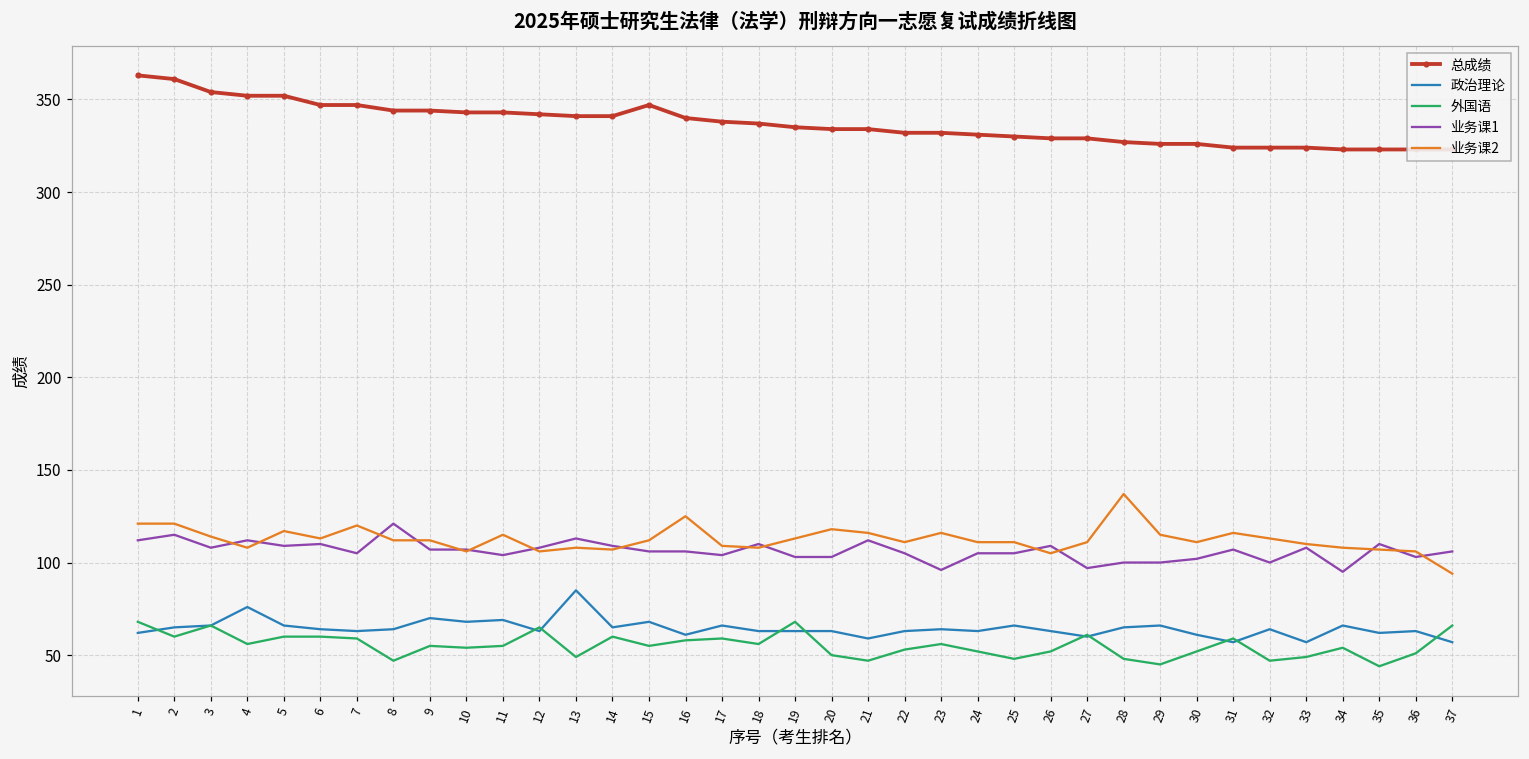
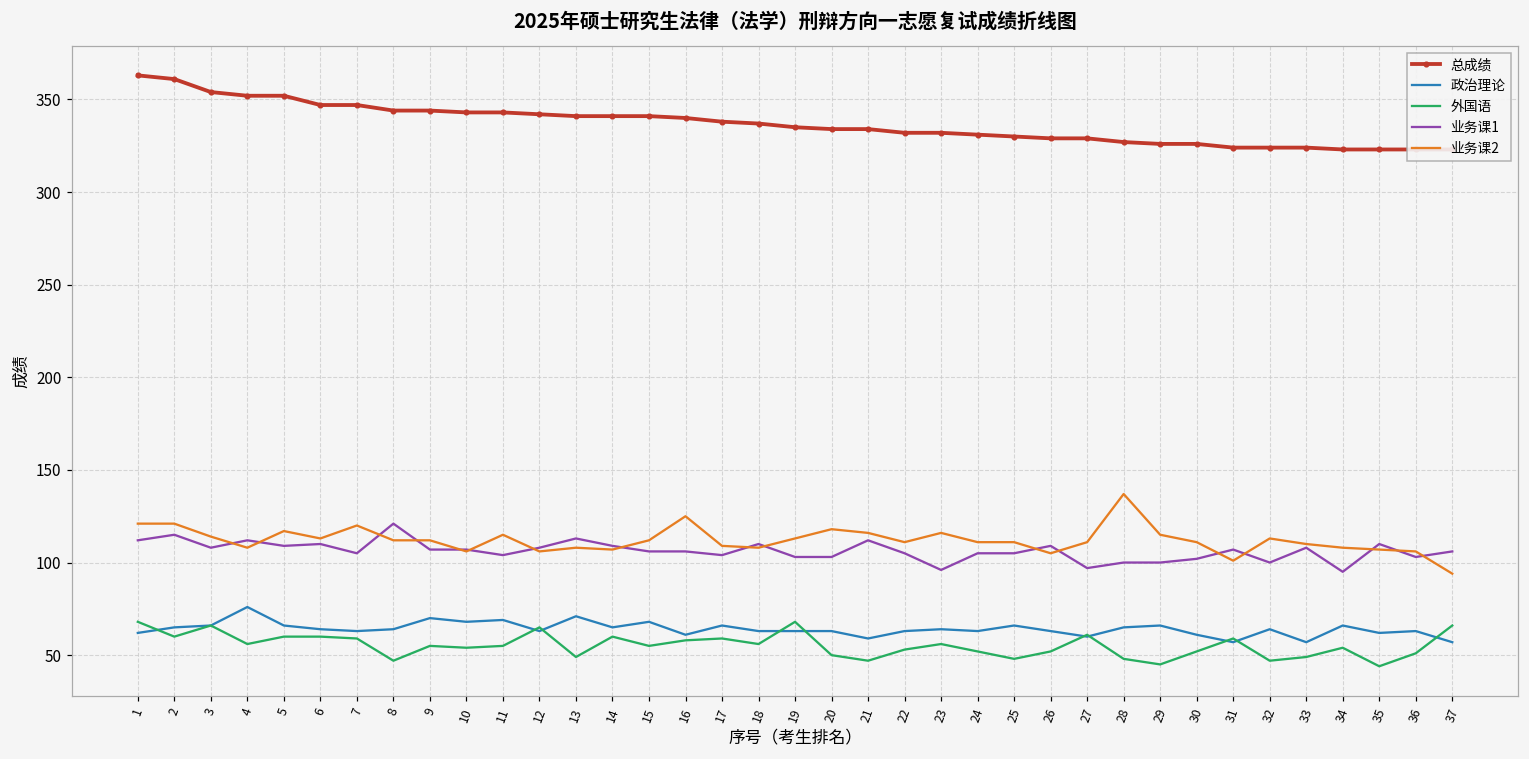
  {
    "总成绩": {
      "1": 363,
      "2": 361,
      "3": 354,
      "4": 352,
      "5": 352,
      "6": 347,
      "7": 347,
      "8": 344,
      "9": 344,
      "10": 343,
      "11": 343,
      "12": 342,
      "13": 341,
      "14": 341,
-     "15": 347,
+     "15": 341,
      "16": 340,
      "17": 338,
      "18": 337,
      "19": 335,
      "20": 334,
      "21": 334,
      "22": 332,
      "23": 332,
      "24": 331,
      "25": 330,
      "26": 329,
      "27": 329,
      "28": 327,
      "29": 326,
      "30": 326,
      "31": 324,
      "32": 324,
      "33": 324,
      "34": 323,
      "35": 323
    },
    "政治理论": {
      "1": 62,
      "2": 65,
      "4": 76,
      "5": 66,
      "6": 64,
      "7": 63,
      "8": 64,
      "9": 70,
      "10": 68,
      "11": 69,
      "12": 63,
-     "13": 85,
+     "13": 71,
      "14": 65,
      "15": 68,
      "16": 61,
      "17": 66,
      "18": 63,
      "19": 63,
      "20": 63,
      "21": 59,
      "22": 63,
      "23": 64,
      "24": 63,
      "25": 66,
      "26": 63,
      "28": 65,
      "29": 66,
      "30": 61,
      "31": 57,
      "32": 64,
      "33": 57,
      "34": 66,
      "35": 62,
      "36": 63,
      "37": 57
    },
    "外国语": {
      "1": 68,
      "2": 60,
      "4": 56,
      "5": 60,
      "6": 60,
      "7": 59,
      "8": 47,
      "9": 55,
      "10": 54,
      "11": 55,
      "12": 65,
      "13": 49,
      "14": 60,
      "15": 55,
      "16": 58,
      "17": 59,
      "18": 56,
      "19": 68,
      "20": 50,
      "21": 47,
      "22": 53,
      "23": 56,
      "24": 52,
      "25": 48,
      "26": 52,
      "28": 48,
      "29": 45,
      "30": 52,
      "31": 59,
      "32": 47,
      "33": 49,
      "34": 54,
      "35": 44,
      "36": 51,
      "37": 66
    },
    "业务课1": {
      "1": 112,
      "2": 115,
      "3": 108,
      "4": 112,
      "5": 109,
      "6": 110,
      "7": 105,
      "8": 121,
      "9": 107,
      "11": 104,
      "12": 108,
      "13": 113,
      "14": 109,
      "15": 106,
      "16": 106,
      "17": 104,
      "18": 110,
      "19": 103,
      "20": 103,
      "21": 112,
      "22": 105,
      "23": 96,
      "24": 105,
      "25": 105,
      "26": 109,
      "27": 97,
      "28": 100,
      "29": 100,
      "30": 102,
      "31": 107,
      "32": 100,
      "33": 108,
      "34": 95,
      "35": 110,
      "36": 103,
      "37": 106
    },
    "业务课2": {
      "1": 121,
      "2": 121,
      "3": 114,
      "4": 108,
      "5": 117,
      "6": 113,
      "7": 120,
      "8": 112,
      "9": 112,
      "11": 115,
      "12": 106,
      "13": 108,
      "14": 107,
      "15": 112,
      "16": 125,
      "17": 109,
      "18": 108,
      "19": 113,
      "20": 118,
      "21": 116,
      "22": 111,
      "23": 116,
      "24": 111,
      "25": 111,
      "26": 105,
      "27": 111,
      "28": 137,
      "29": 115,
      "30": 111,
-     "31": 116,
+     "31": 101,
      "32": 113,
      "33": 110,
      "34": 108,
      "35": 107,
      "36": 106,
      "37": 94
    }
  }
